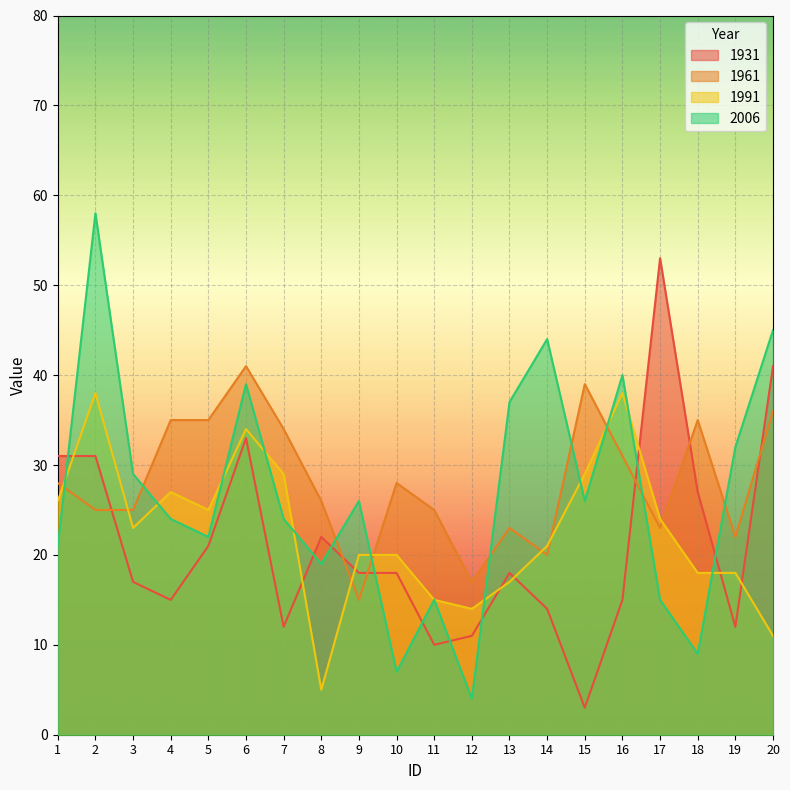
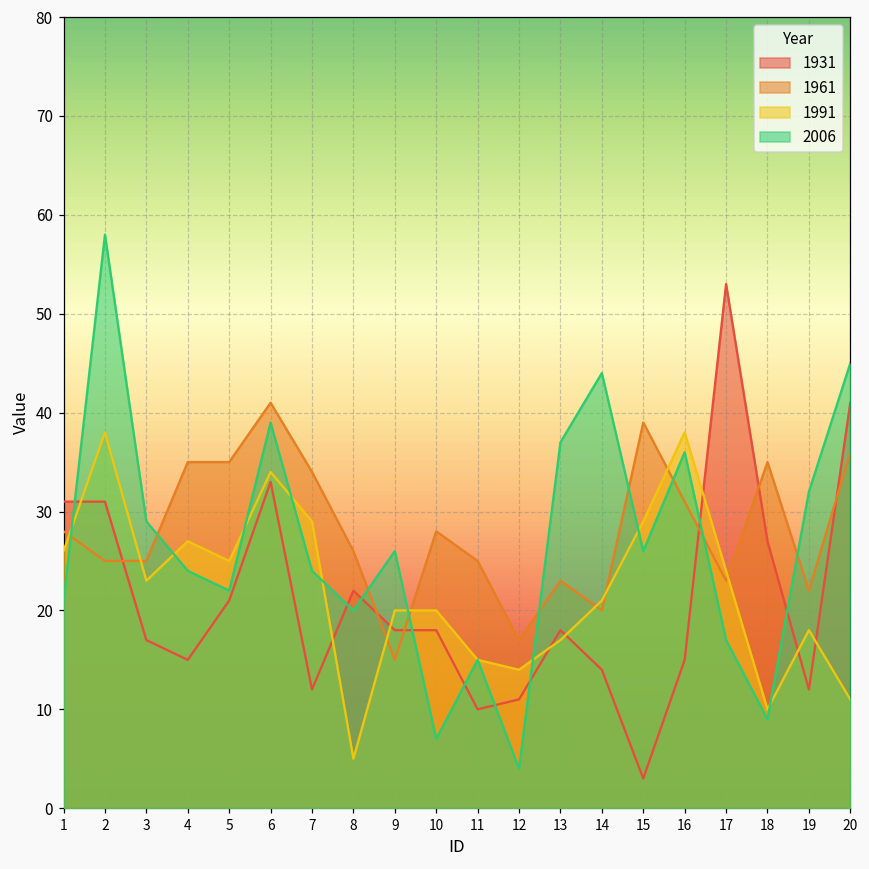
  {
    "1991": {
      "1": 26,
      "2": 38,
      "3": 23,
      "4": 27,
      "5": 25,
      "6": 34,
      "7": 29,
      "8": 5,
      "9": 20,
      "10": 20,
      "12": 14,
      "13": 17,
      "14": 21,
      "15": 29,
      "16": 38,
      "17": 24,
-     "18": 18,
+     "18": 10,
      "19": 18,
      "20": 11
    },
    "2006": {
      "1": 21,
      "2": 58,
      "3": 29,
      "4": 24,
      "5": 22,
      "6": 39,
      "7": 24,
-     "8": 19,
+     "8": 20,
      "9": 26,
      "10": 7,
      "12": 4,
      "13": 37,
      "14": 44,
      "15": 26,
-     "16": 40,
-     "17": 15,
+     "16": 36,
+     "17": 17,
      "18": 9,
      "19": 32,
      "20": 45
    }
  }
